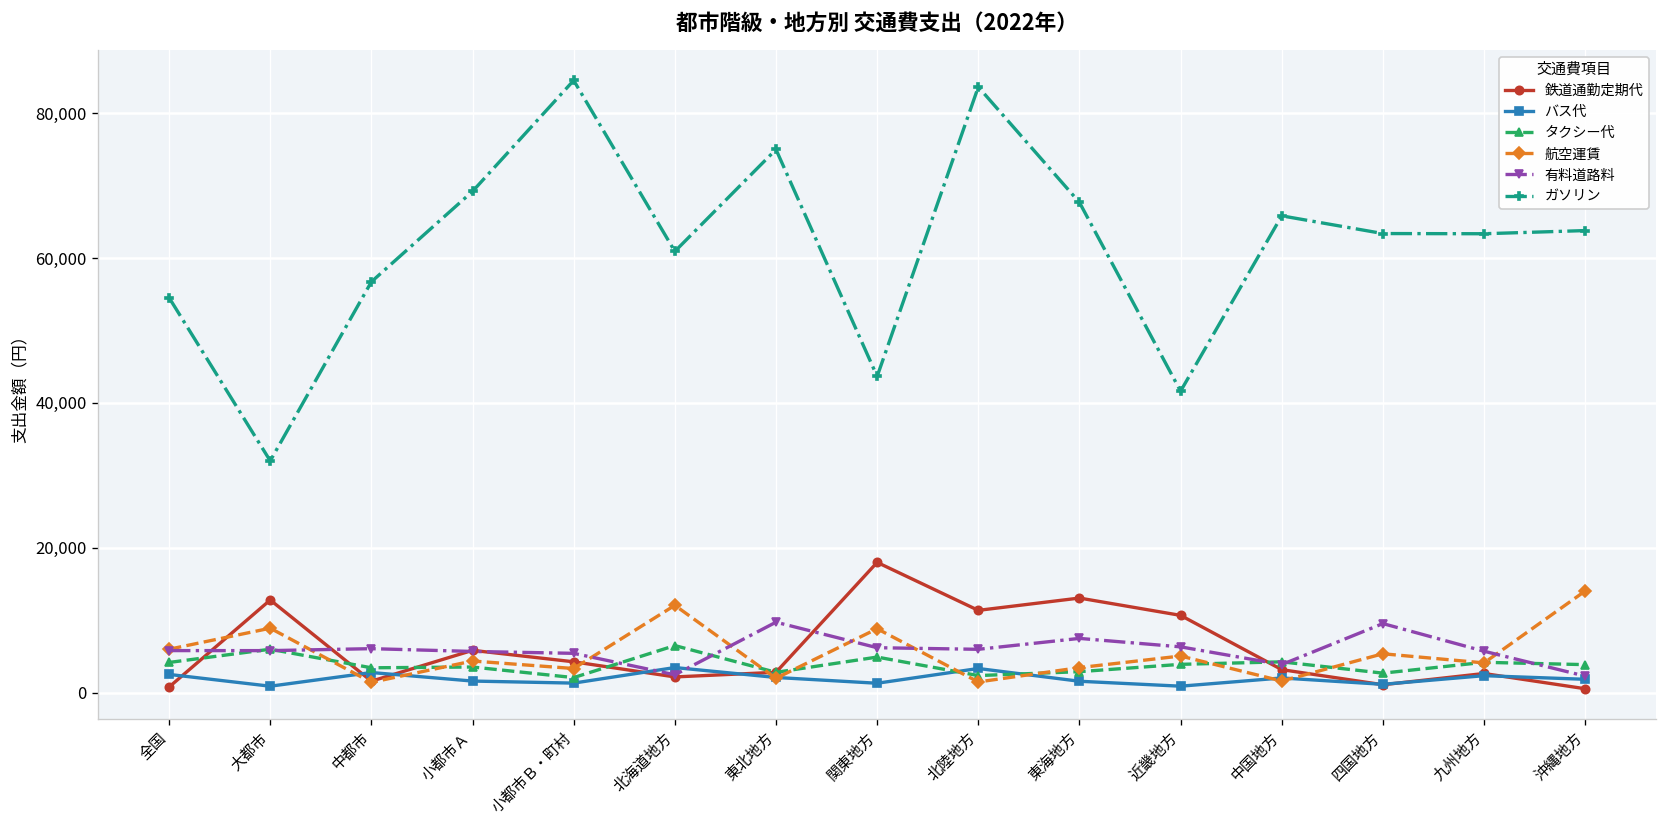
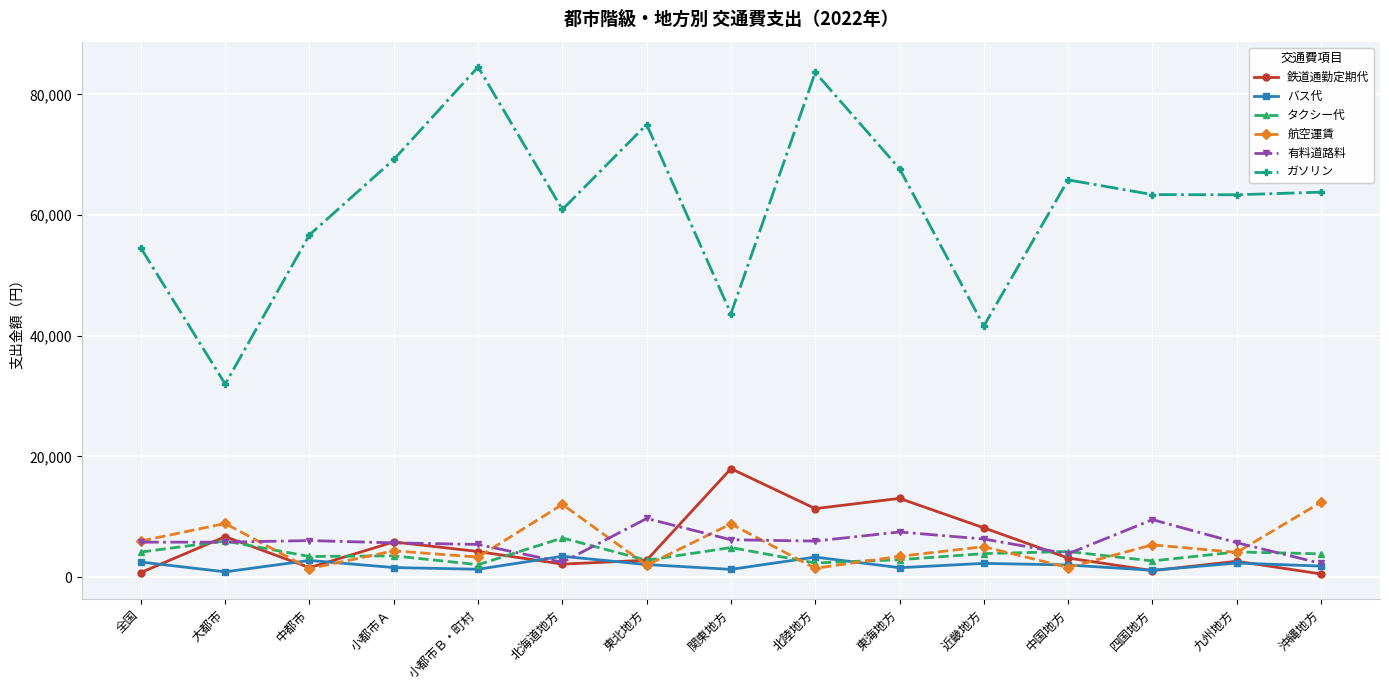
  {
    "鉄道通勤定期代": {
      "全国": "1,000",
-     "大都市": "13,000",
+     "大都市": "7,000",
      "小都市Ｂ・町村": "4,000",
      "関東地方": "18,000",
      "北陸地方": "11,000",
      "東海地方": "13,000",
-     "近畿地方": "11,000",
+     "近畿地方": "8,000",
      "中国地方": "3,000",
      "沖縄地方": "1,000"
    },
    "バス代": {
      "全国": "3,000",
      "大都市": "1,000",
      "中都市": "3,000",
      "小都市Ａ": "2,000",
      "小都市Ｂ・町村": "1,000",
      "北海道地方": "3,000",
      "関東地方": "1,000",
      "北陸地方": "3,000",
      "東海地方": "2,000",
-     "近畿地方": "1,000",
+     "近畿地方": "2,000",
      "沖縄地方": "2,000"
    },
    "航空運賃": {
      "大都市": "9,000",
      "小都市Ａ": "4,000",
      "小都市Ｂ・町村": "3,000",
      "北海道地方": "12,000",
      "関東地方": "9,000",
      "北陸地方": "1,000",
      "東海地方": "3,000",
      "近畿地方": "5,000",
      "四国地方": "5,000",
-     "沖縄地方": "14,000"
+     "沖縄地方": "12,000"
    },
    "有料道路料": {
      "中都市": "6,000",
      "小都市Ｂ・町村": "5,000",
      "東北地方": "10,000",
      "関東地方": "6,000",
      "北陸地方": "6,000",
      "東海地方": "7,000",
      "近畿地方": "6,000",
      "四国地方": "10,000",
      "九州地方": "6,000",
      "沖縄地方": "2,000"
    }
  }
